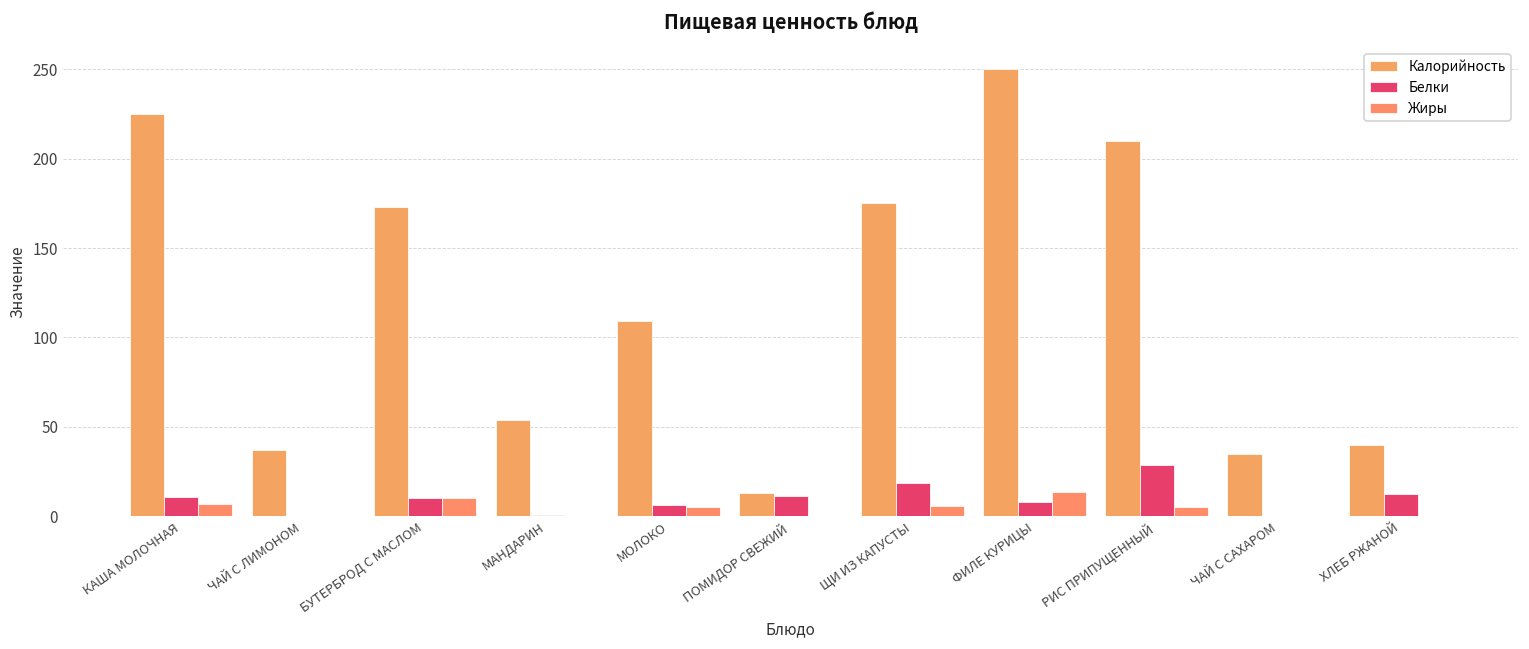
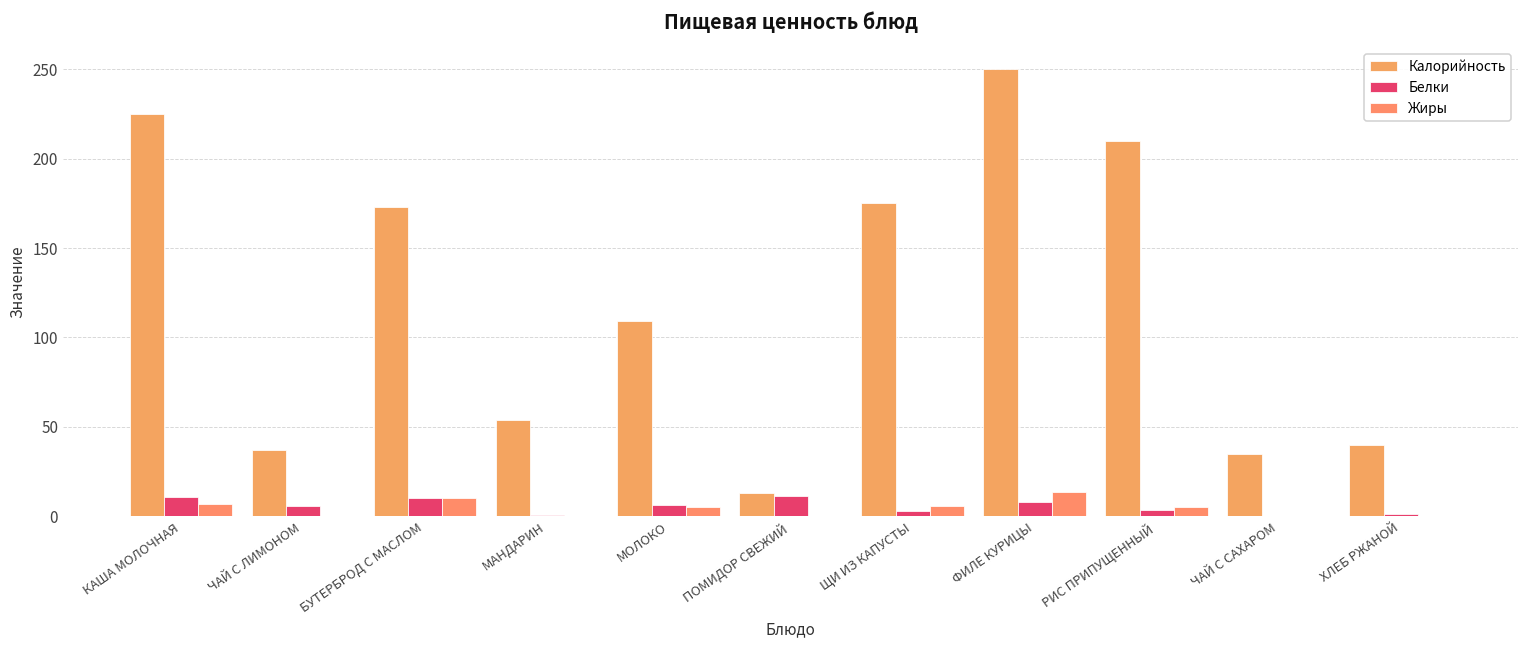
  {
    "Белки": {
      "КАША МОЛОЧНАЯ": 11,
-     "ЧАЙ С ЛИМОНОМ": 0,
+     "ЧАЙ С ЛИМОНОМ": 6,
      "БУТЕРБРОД С МАСЛОМ": 10,
      "МОЛОКО": 6,
      "ПОМИДОР СВЕЖИЙ": 11,
-     "ЩИ ИЗ КАПУСТЫ": 19,
+     "ЩИ ИЗ КАПУСТЫ": 3,
      "ФИЛЕ КУРИЦЫ": 8,
-     "РИС ПРИПУЩЕННЫЙ": 29,
-     "ХЛЕБ РЖАНОЙ": 13
+     "РИС ПРИПУЩЕННЫЙ": 4,
+     "ХЛЕБ РЖАНОЙ": 2
    }
  }
